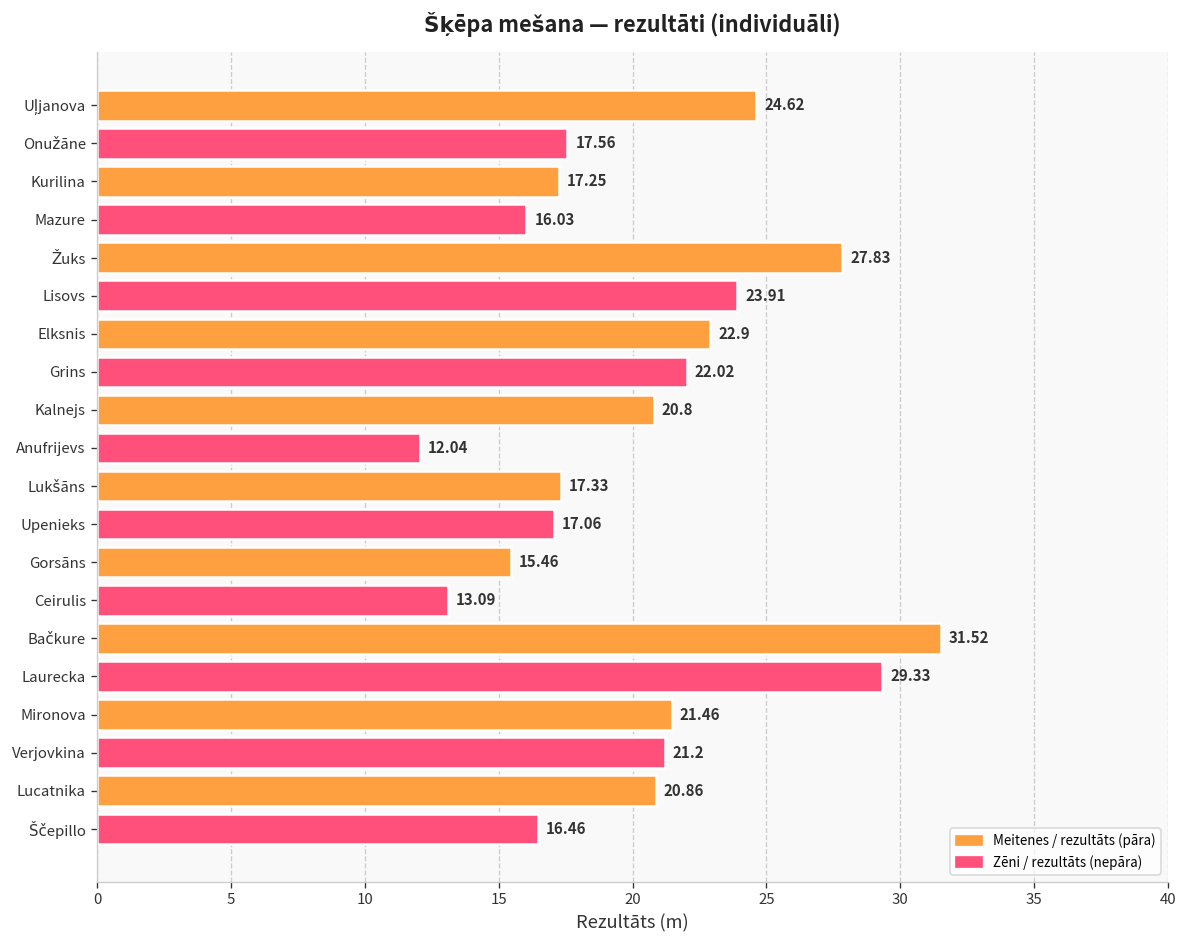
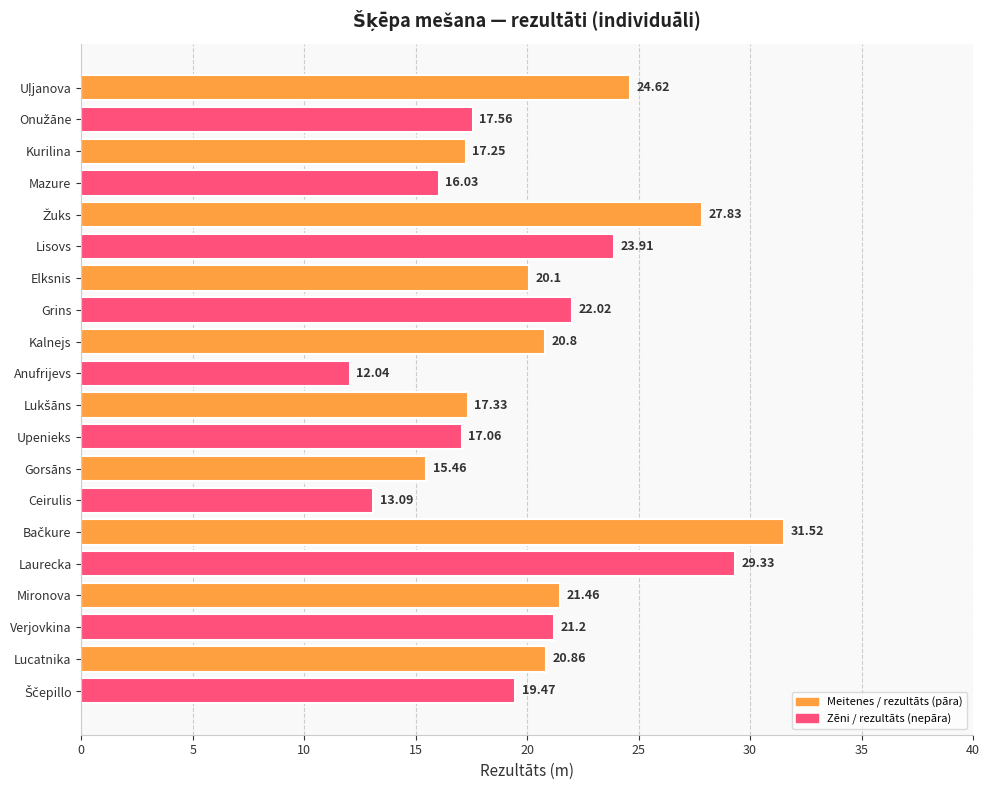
  {
    "Uļjanova": 24.62,
    "Onužāne": 17.56,
    "Kurilina": 17.25,
    "Mazure": 16.03,
    "Žuks": 27.83,
    "Lisovs": 23.91,
-   "Elksnis": 22.9,
+   "Elksnis": 20.1,
    "Grins": 22.02,
    "Kalnejs": 20.8,
    "Anufrijevs": 12.04,
    "Lukšāns": 17.33,
    "Upenieks": 17.06,
    "Gorsāns": 15.46,
    "Ceirulis": 13.09,
    "Bačkure": 31.52,
    "Laurecka": 29.33,
    "Mironova": 21.46,
    "Verjovkina": 21.2,
    "Lucatnika": 20.86,
-   "Ščepillo": 16.46
+   "Ščepillo": 19.47
  }
